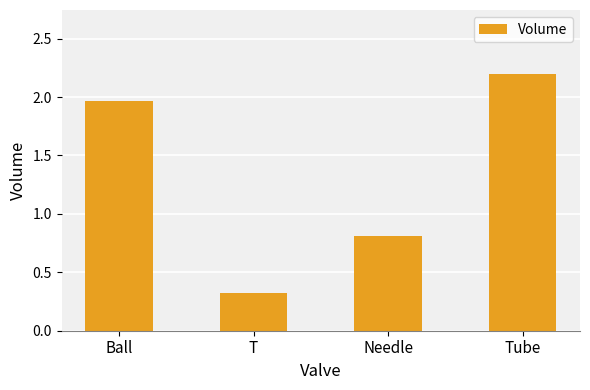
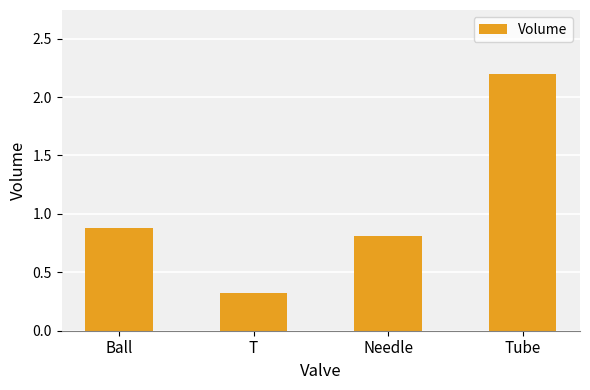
  {
-   "Ball": 1.97,
+   "Ball": 0.88,
    "T": 0.32,
    "Needle": 0.81,
    "Tube": 2.20
  }
